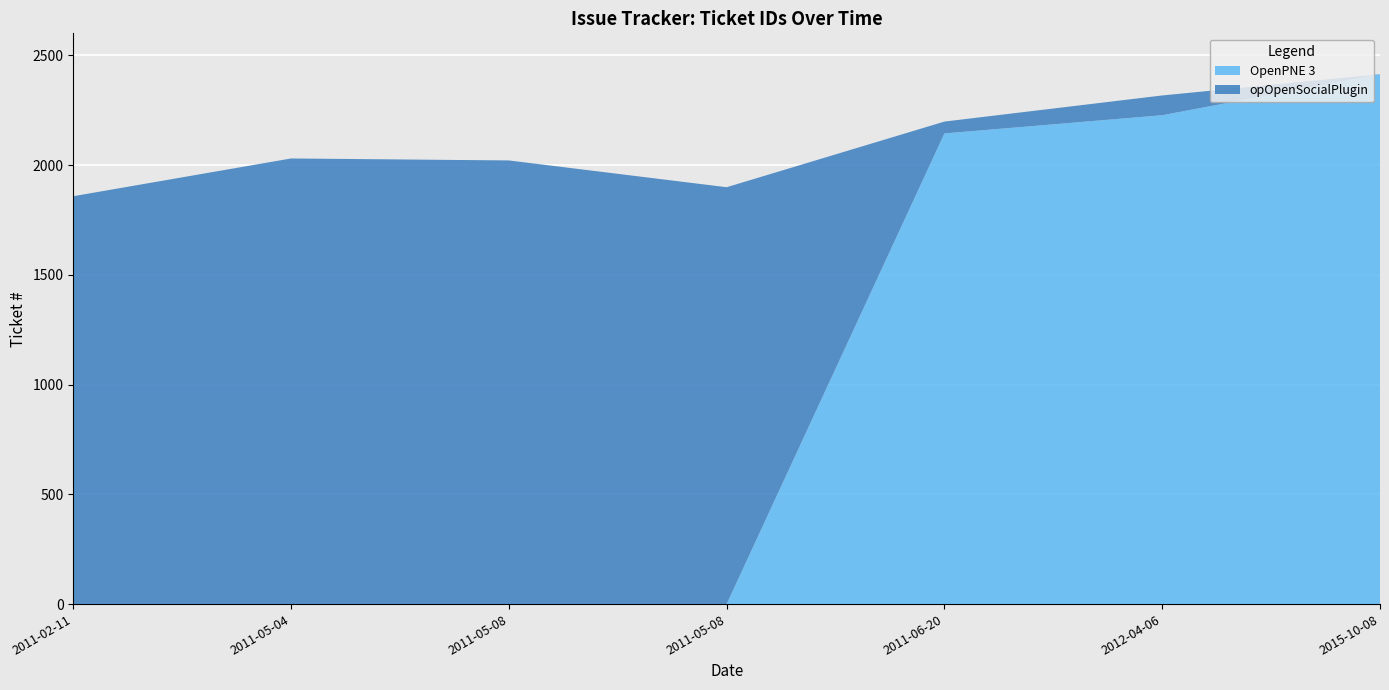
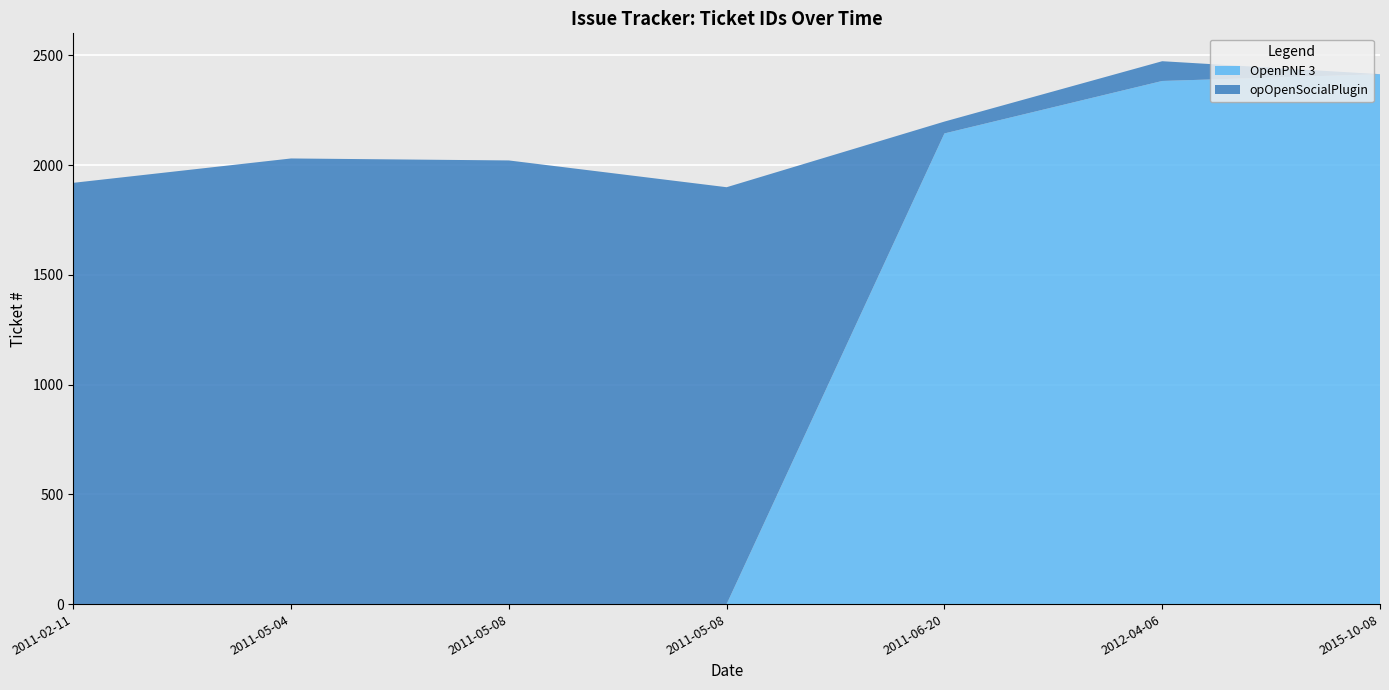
  {
    "OpenPNE 3": {
      "2011-02-11": 0,
      "2011-05-04": 0,
      "2011-06-20": 2140,
-     "2012-04-06": 2230
+     "2012-04-06": 2380
    },
    "opOpenSocialPlugin": {
-     "2011-02-11": 1860,
+     "2011-02-11": 1920,
      "2011-05-04": 2030,
      "2011-06-20": 50,
      "2012-04-06": 90
    }
  }
